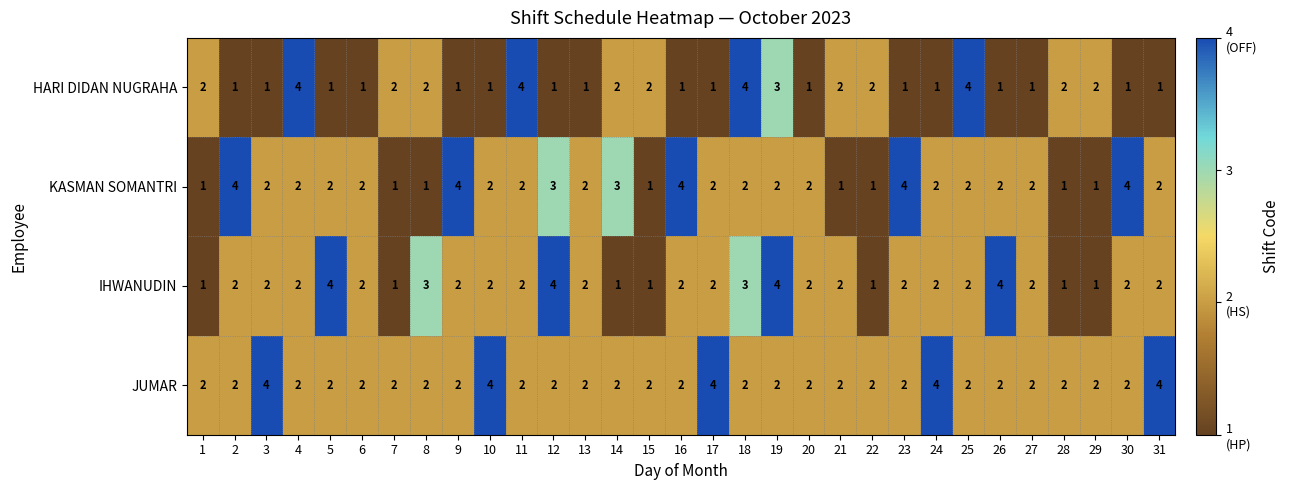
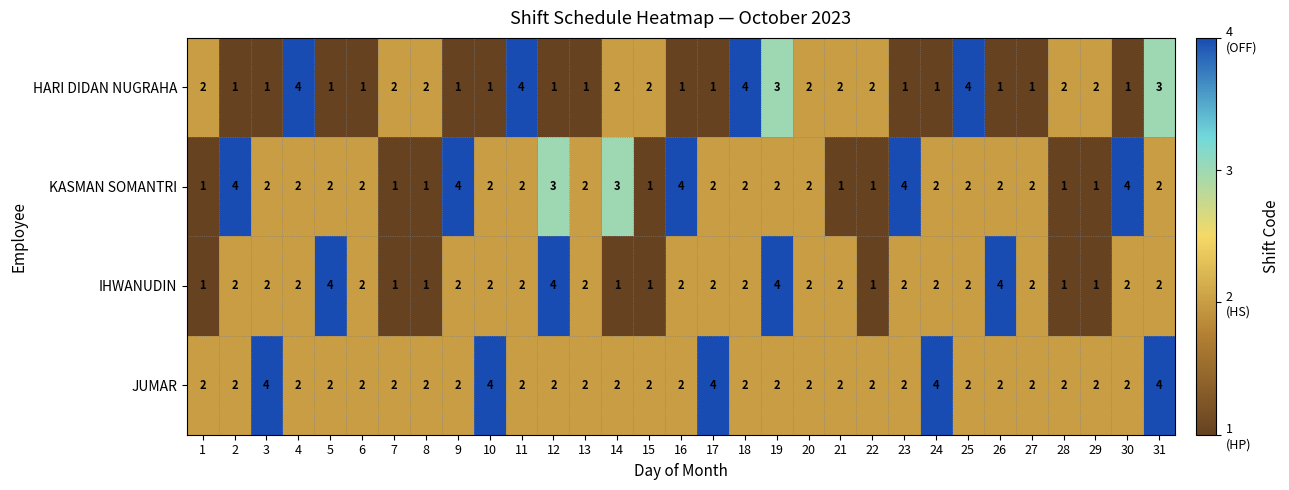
  {
    "HARI DIDAN NUGRAHA": {
      "1": 2,
      "2": 1,
      "3": 1,
      "4": 4,
      "5": 1,
      "6": 1,
      "7": 2,
      "8": 2,
      "9": 1,
      "10": 1,
      "11": 4,
      "12": 1,
      "13": 1,
      "14": 2,
      "15": 2,
      "16": 1,
      "17": 1,
      "18": 4,
      "19": 3,
-     "20": 1,
+     "20": 2,
      "21": 2,
      "22": 2,
      "23": 1,
      "24": 1,
      "25": 4,
      "26": 1,
      "27": 1,
      "28": 2,
      "29": 2,
      "30": 1,
-     "31": 1
+     "31": 3
    },
    "KASMAN SOMANTRI": {
      "1": 1,
      "2": 4,
      "3": 2,
      "4": 2,
      "5": 2,
      "6": 2,
      "7": 1,
      "8": 1,
      "9": 4,
      "10": 2,
      "11": 2,
      "12": 3,
      "13": 2,
      "14": 3,
      "15": 1,
      "16": 4,
      "17": 2,
      "18": 2,
      "19": 2,
      "20": 2,
      "21": 1,
      "22": 1,
      "23": 4,
      "24": 2,
      "25": 2,
      "26": 2,
      "27": 2,
      "28": 1,
      "29": 1,
      "30": 4,
      "31": 2
    },
    "IHWANUDIN": {
      "1": 1,
      "2": 2,
      "3": 2,
      "4": 2,
      "5": 4,
      "6": 2,
      "7": 1,
-     "8": 3,
+     "8": 1,
      "9": 2,
      "10": 2,
      "11": 2,
      "12": 4,
      "13": 2,
      "14": 1,
      "15": 1,
      "16": 2,
      "17": 2,
-     "18": 3,
+     "18": 2,
      "19": 4,
      "20": 2,
      "21": 2,
      "22": 1,
      "23": 2,
      "24": 2,
      "25": 2,
      "26": 4,
      "27": 2,
      "28": 1,
      "29": 1,
      "30": 2,
      "31": 2
    },
    "JUMAR": {
      "1": 2,
      "2": 2,
      "3": 4,
      "4": 2,
      "5": 2,
      "6": 2,
      "7": 2,
      "8": 2,
      "9": 2,
      "10": 4,
      "11": 2,
      "12": 2,
      "13": 2,
      "14": 2,
      "15": 2,
      "16": 2,
      "17": 4,
      "18": 2,
      "19": 2,
      "20": 2,
      "21": 2,
      "22": 2,
      "23": 2,
      "24": 4,
      "25": 2,
      "26": 2,
      "27": 2,
      "28": 2,
      "29": 2,
      "30": 2,
      "31": 4
    }
  }
